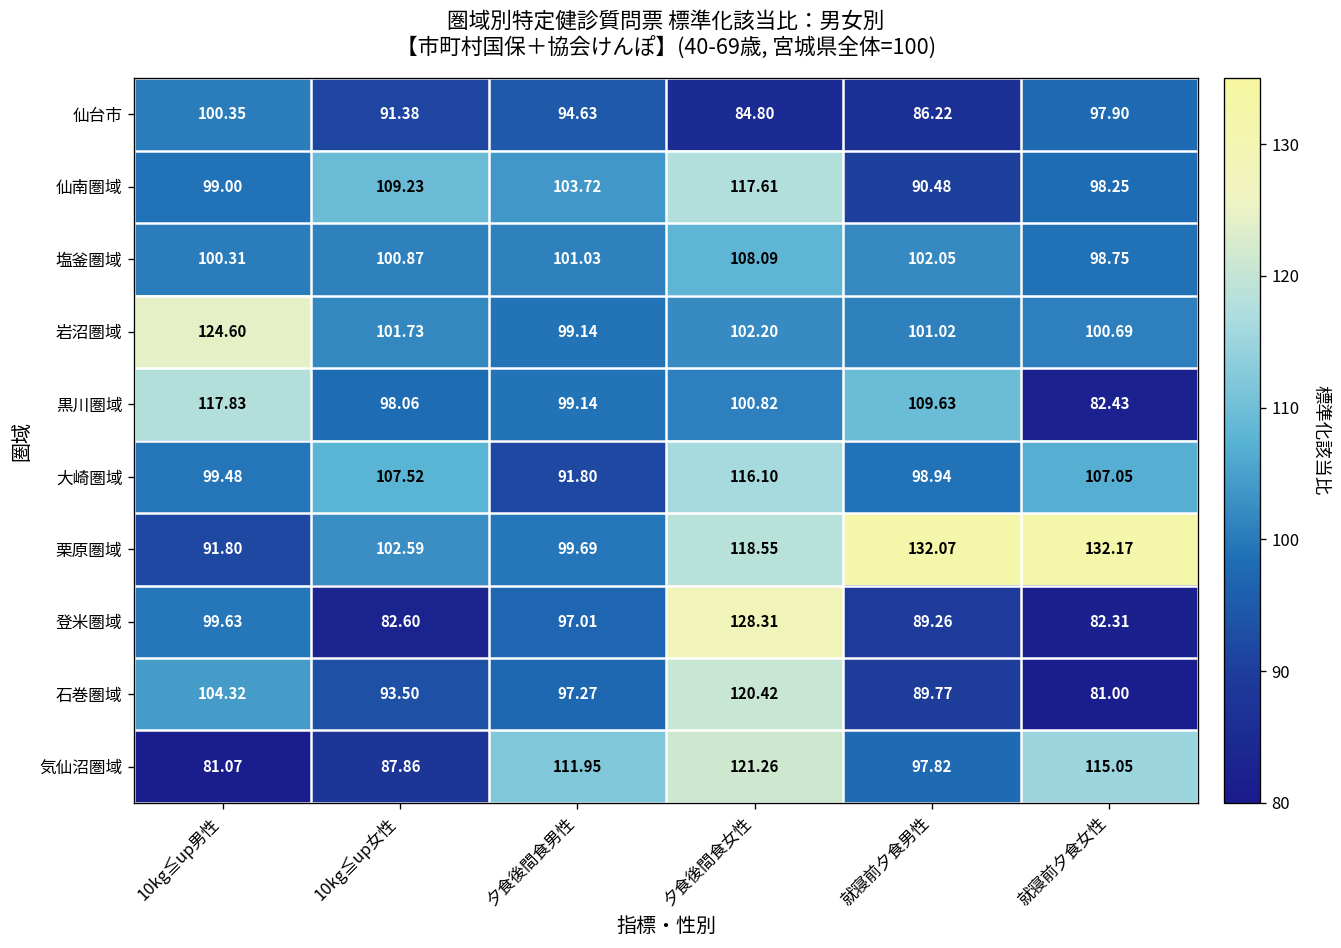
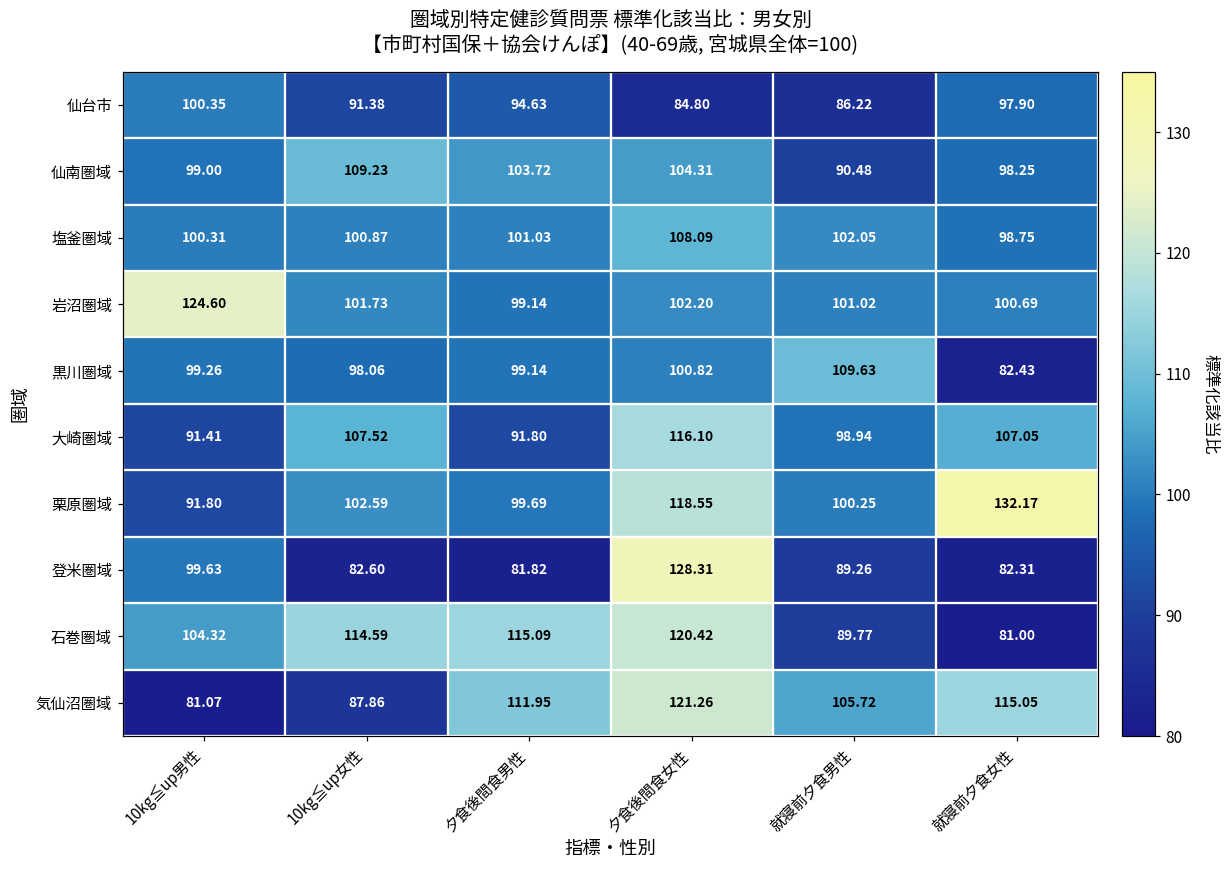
  {
    "仙台市": {
      "10kg≦up男性": 100.35,
      "10kg≦up女性": 91.38,
      "夕食後間食男性": 94.63,
      "夕食後間食女性": 84.80,
      "就寝前夕食男性": 86.22,
      "就寝前夕食女性": 97.90
    },
    "仙南圏域": {
      "10kg≦up男性": 99.00,
      "10kg≦up女性": 109.23,
      "夕食後間食男性": 103.72,
-     "夕食後間食女性": 117.61,
+     "夕食後間食女性": 104.31,
      "就寝前夕食男性": 90.48,
      "就寝前夕食女性": 98.25
    },
    "塩釜圏域": {
      "10kg≦up男性": 100.31,
      "10kg≦up女性": 100.87,
      "夕食後間食男性": 101.03,
      "夕食後間食女性": 108.09,
      "就寝前夕食男性": 102.05,
      "就寝前夕食女性": 98.75
    },
    "岩沼圏域": {
      "10kg≦up男性": 124.60,
      "10kg≦up女性": 101.73,
      "夕食後間食男性": 99.14,
      "夕食後間食女性": 102.20,
      "就寝前夕食男性": 101.02,
      "就寝前夕食女性": 100.69
    },
    "黒川圏域": {
-     "10kg≦up男性": 117.83,
+     "10kg≦up男性": 99.26,
      "10kg≦up女性": 98.06,
      "夕食後間食男性": 99.14,
      "夕食後間食女性": 100.82,
      "就寝前夕食男性": 109.63,
      "就寝前夕食女性": 82.43
    },
    "大崎圏域": {
-     "10kg≦up男性": 99.48,
+     "10kg≦up男性": 91.41,
      "10kg≦up女性": 107.52,
      "夕食後間食男性": 91.80,
      "夕食後間食女性": 116.10,
      "就寝前夕食男性": 98.94,
      "就寝前夕食女性": 107.05
    },
    "栗原圏域": {
      "10kg≦up男性": 91.80,
      "10kg≦up女性": 102.59,
      "夕食後間食男性": 99.69,
      "夕食後間食女性": 118.55,
-     "就寝前夕食男性": 132.07,
+     "就寝前夕食男性": 100.25,
      "就寝前夕食女性": 132.17
    },
    "登米圏域": {
      "10kg≦up男性": 99.63,
      "10kg≦up女性": 82.60,
-     "夕食後間食男性": 97.01,
+     "夕食後間食男性": 81.82,
      "夕食後間食女性": 128.31,
      "就寝前夕食男性": 89.26,
      "就寝前夕食女性": 82.31
    },
    "石巻圏域": {
      "10kg≦up男性": 104.32,
-     "10kg≦up女性": 93.50,
-     "夕食後間食男性": 97.27,
+     "10kg≦up女性": 114.59,
+     "夕食後間食男性": 115.09,
      "夕食後間食女性": 120.42,
      "就寝前夕食男性": 89.77,
      "就寝前夕食女性": 81.00
    },
    "気仙沼圏域": {
      "10kg≦up男性": 81.07,
      "10kg≦up女性": 87.86,
      "夕食後間食男性": 111.95,
      "夕食後間食女性": 121.26,
-     "就寝前夕食男性": 97.82,
+     "就寝前夕食男性": 105.72,
      "就寝前夕食女性": 115.05
    }
  }
